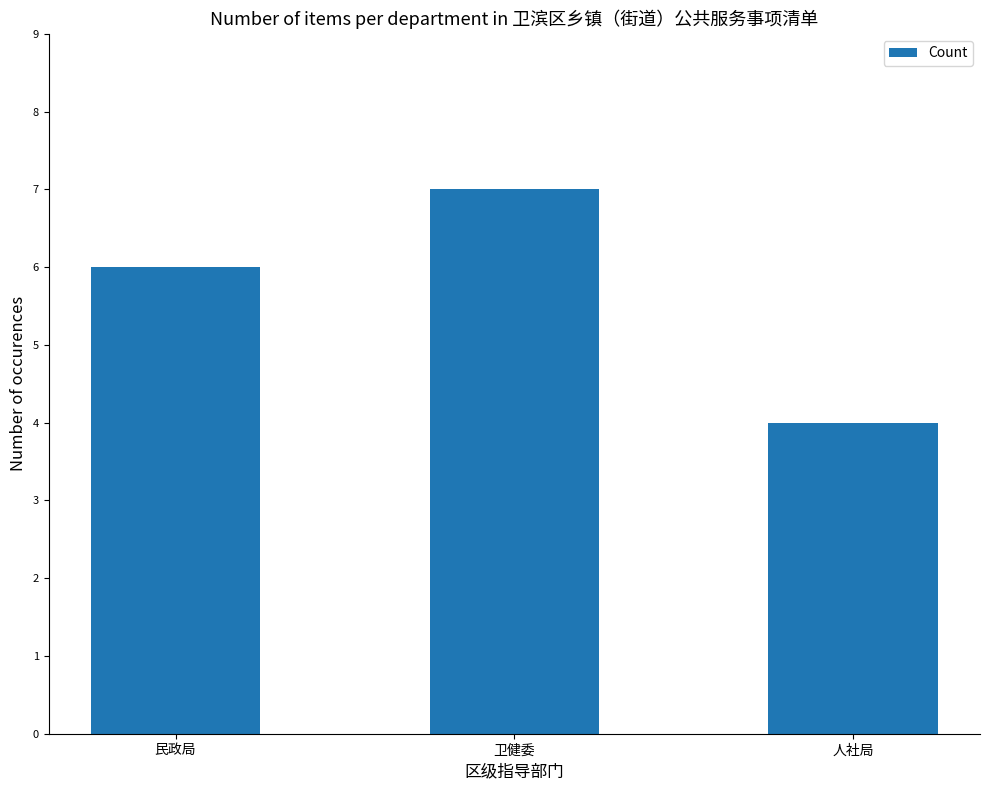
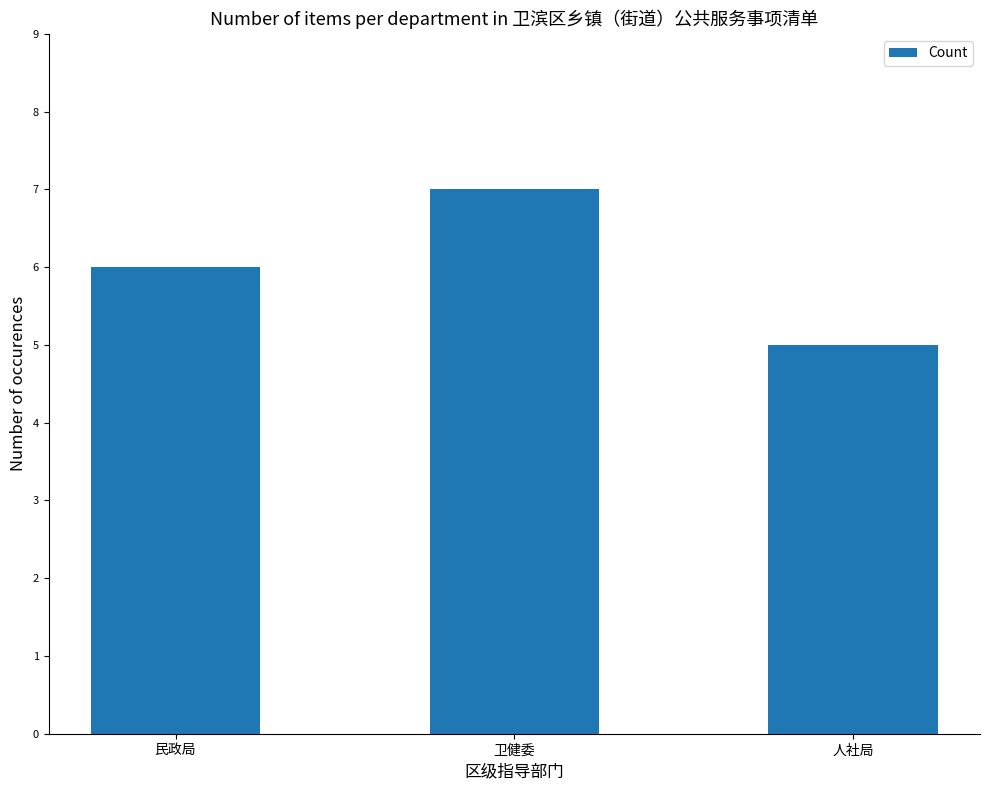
  {
    "民政局": 6,
    "卫健委": 7,
-   "人社局": 4
+   "人社局": 5
  }
